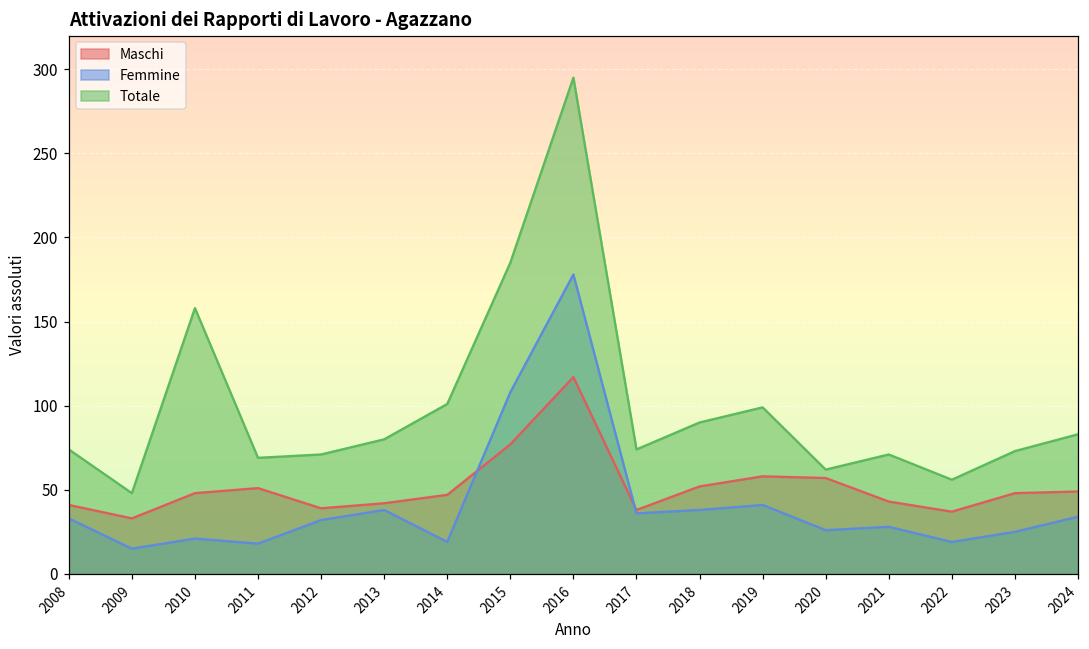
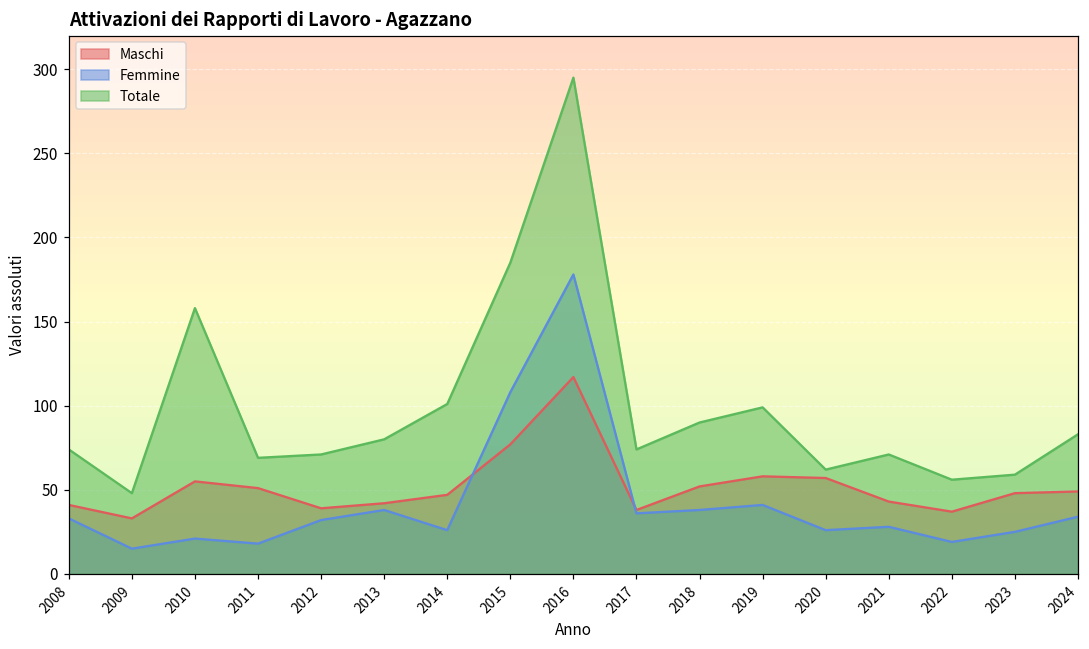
  {
    "Maschi": {
      "2008": 41,
      "2009": 33,
-     "2010": 48,
+     "2010": 55,
      "2011": 51,
      "2012": 39,
      "2013": 42,
      "2014": 47,
      "2015": 77,
      "2016": 117,
      "2017": 38,
      "2018": 52,
      "2019": 58,
      "2020": 57,
      "2021": 43,
      "2022": 37,
      "2023": 48,
      "2024": 49
    },
    "Femmine": {
      "2008": 33,
      "2009": 15,
      "2010": 21,
      "2011": 18,
      "2012": 32,
      "2013": 38,
-     "2014": 19,
+     "2014": 26,
      "2015": 108,
      "2016": 178,
      "2017": 36,
      "2018": 38,
      "2019": 41,
      "2020": 26,
      "2021": 28,
      "2022": 19,
      "2023": 25,
      "2024": 34
    },
    "Totale": {
      "2008": 74,
      "2009": 48,
      "2010": 158,
      "2011": 69,
      "2012": 71,
      "2013": 80,
      "2014": 101,
      "2015": 185,
      "2016": 295,
      "2017": 74,
      "2018": 90,
      "2019": 99,
      "2020": 62,
      "2021": 71,
      "2022": 56,
-     "2023": 73,
+     "2023": 59,
      "2024": 83
    }
  }
